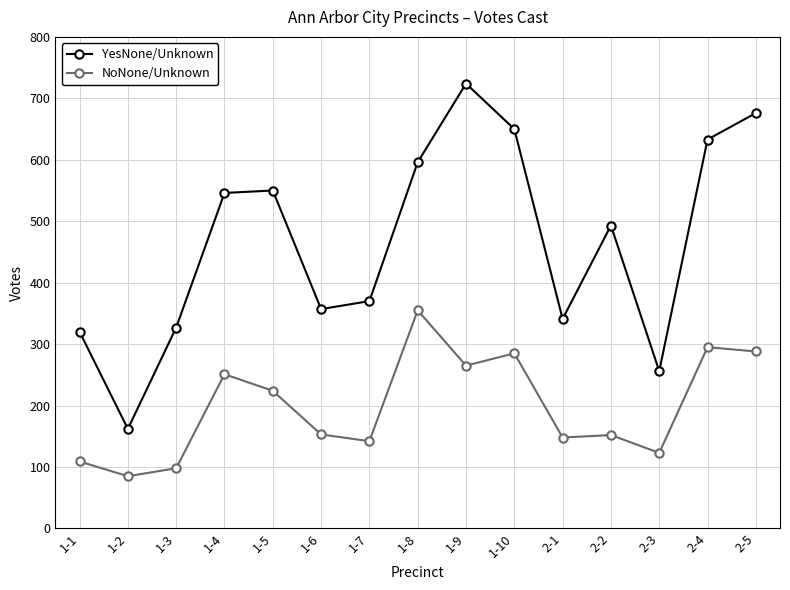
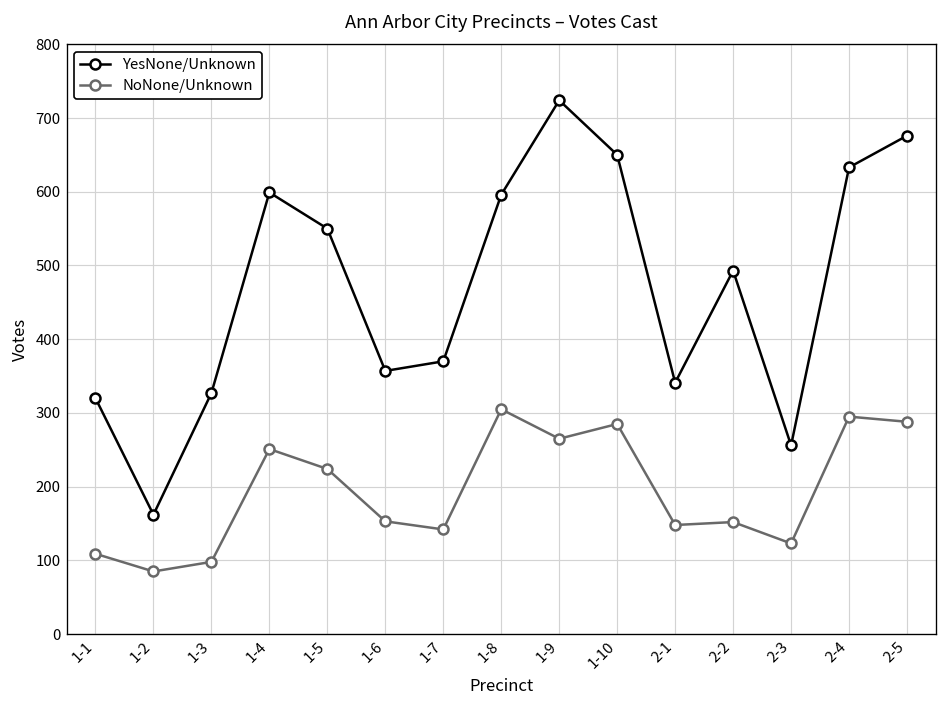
  {
    "YesNone/Unknown": {
      "1-1": 320,
      "1-2": 160,
      "1-3": 330,
-     "1-4": 550,
+     "1-4": 600,
      "1-5": 550,
      "1-6": 360,
      "1-7": 370,
      "1-8": 600,
      "1-9": 720,
      "1-10": 650,
      "2-1": 340,
      "2-2": 490,
      "2-3": 260,
      "2-4": 630,
      "2-5": 680
    },
    "NoNone/Unknown": {
      "1-1": 110,
      "1-2": 90,
      "1-3": 100,
      "1-4": 250,
      "1-5": 220,
      "1-6": 150,
      "1-7": 140,
-     "1-8": 360,
+     "1-8": 310,
      "1-9": 270,
      "1-10": 290,
      "2-1": 150,
      "2-2": 150,
      "2-3": 120,
      "2-4": 300,
      "2-5": 290
    }
  }
